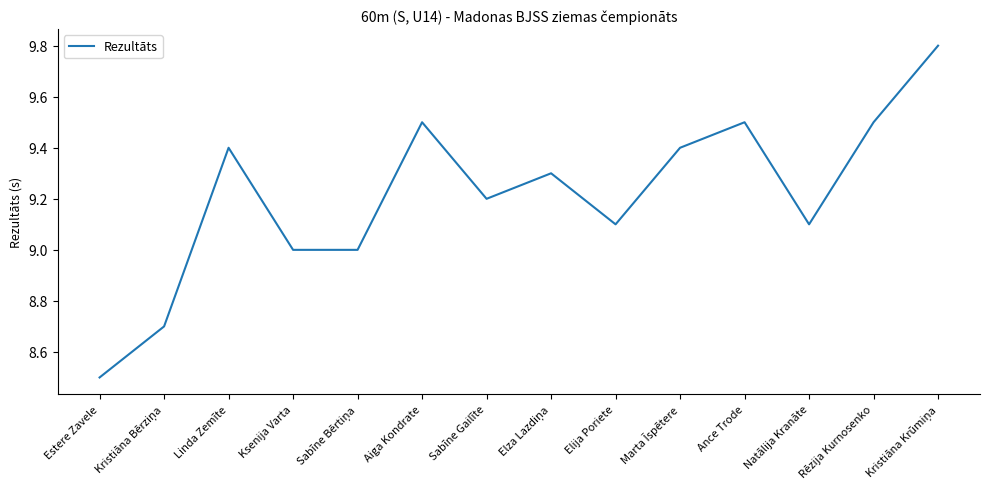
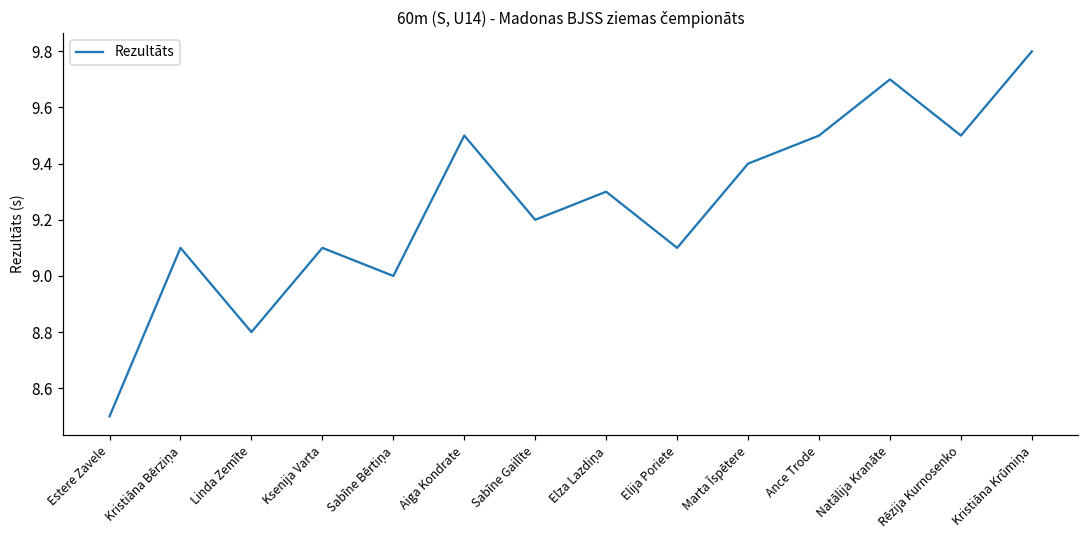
  {
    "Estere Zavele": 8.5,
-   "Kristiāna Bērziņa": 8.7,
-   "Linda Zemīte": 9.4,
-   "Ksenija Varta": 9.0,
+   "Kristiāna Bērziņa": 9.1,
+   "Linda Zemīte": 8.8,
+   "Ksenija Varta": 9.1,
    "Sabīne Bērtiņa": 9.0,
    "Aiga Kondrate": 9.5,
    "Sabīne Gailīte": 9.2,
    "Elza Lazdiņa": 9.3,
    "Elija Poriete": 9.1,
    "Marta Īspētere": 9.4,
    "Ance Trode": 9.5,
-   "Natālija Kranāte": 9.1,
+   "Natālija Kranāte": 9.7,
    "Rēzija Kurnosenko": 9.5,
    "Kristiāna Krūmiņa": 9.8
  }
